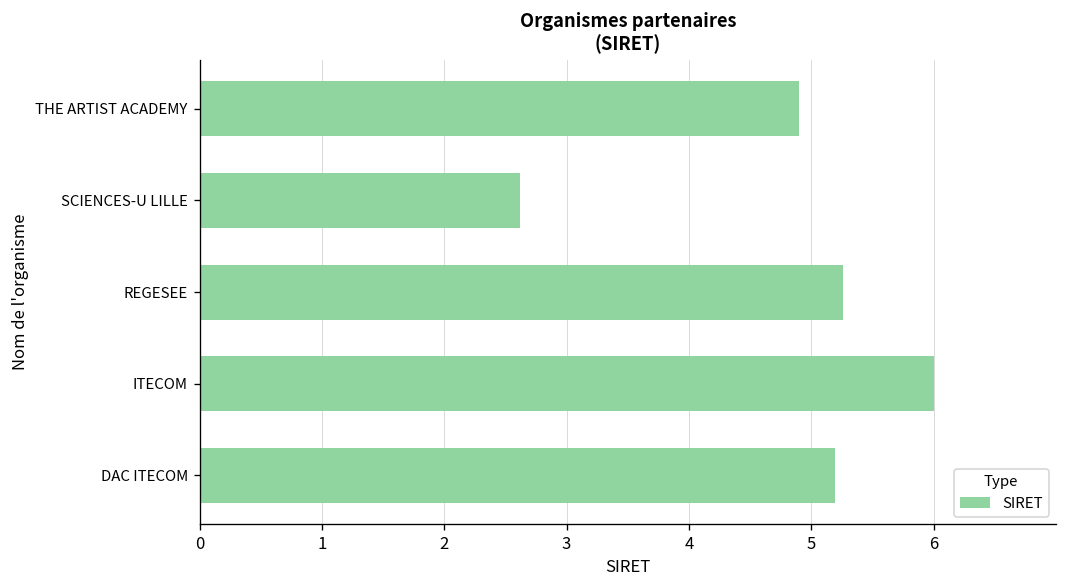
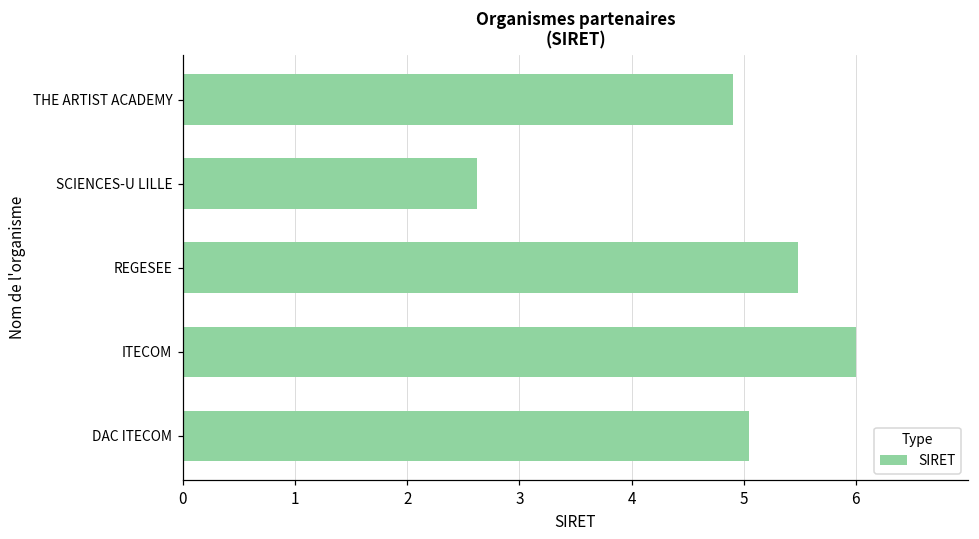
  {
    "THE ARTIST ACADEMY": 4.90,
    "SCIENCES-U LILLE": 2.62,
-   "REGESEE": 5.26,
+   "REGESEE": 5.48,
    "ITECOM": 6.00,
-   "DAC ITECOM": 5.19
+   "DAC ITECOM": 5.04
  }
